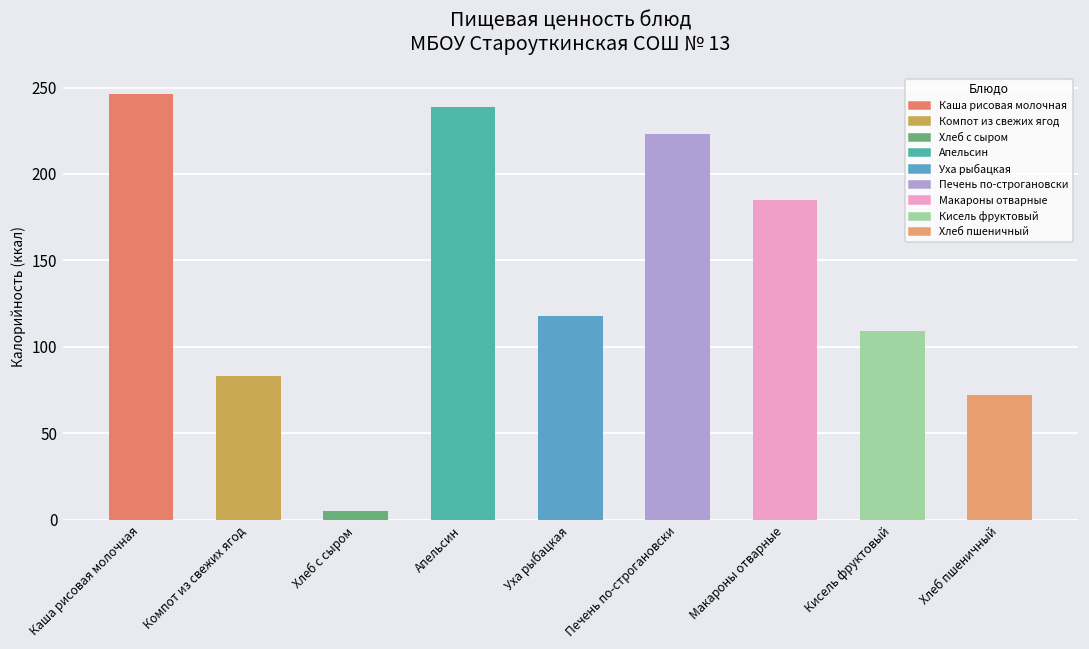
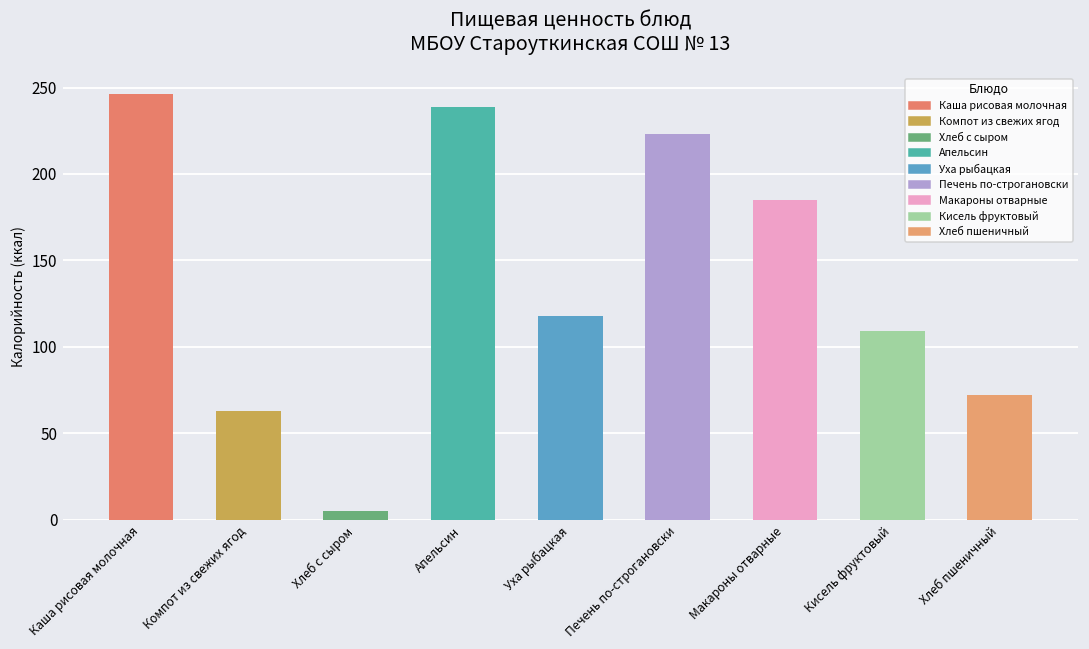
  {
    "Каша рисовая молочная": 246,
-   "Компот из свежих ягод": 83,
+   "Компот из свежих ягод": 63,
    "Хлеб с сыром": 5,
    "Апельсин": 239,
    "Уха рыбацкая": 118,
    "Печень по-строгановски": 223,
    "Макароны отварные": 185,
    "Кисель фруктовый": 109,
    "Хлеб пшеничный": 72
  }
